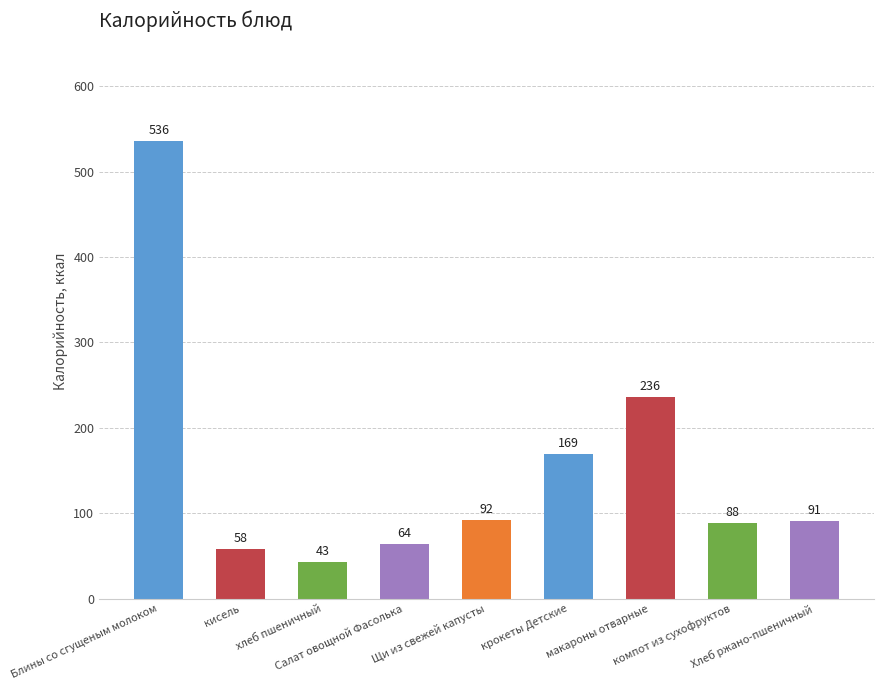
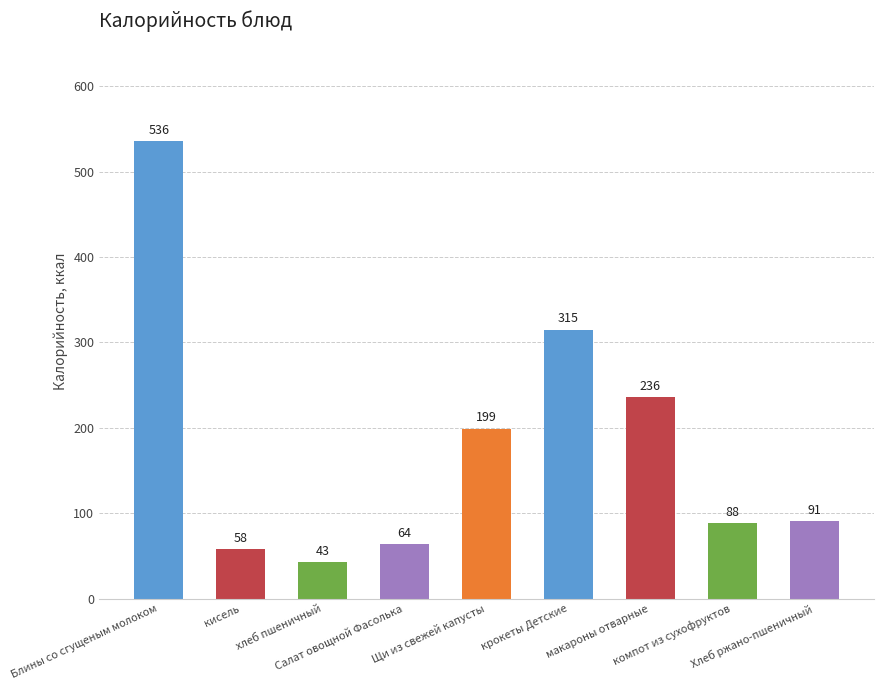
  {
    "Блины со сгущеным молоком": 536,
    "кисель": 58,
    "хлеб пшеничный": 43,
    "Салат овощной Фасолька": 64,
-   "Щи из свежей капусты": 92,
-   "крокеты Детские": 169,
+   "Щи из свежей капусты": 199,
+   "крокеты Детские": 315,
    "макароны отварные": 236,
    "компот из сухофруктов": 88,
    "Хлеб ржано-пшеничный": 91
  }
